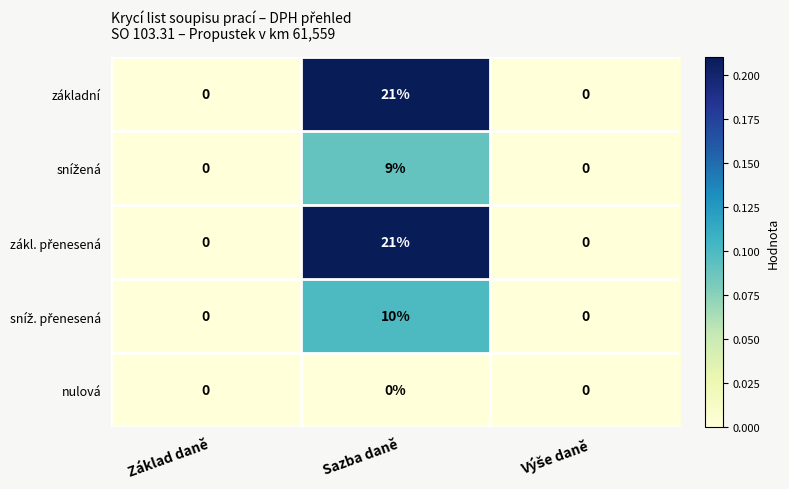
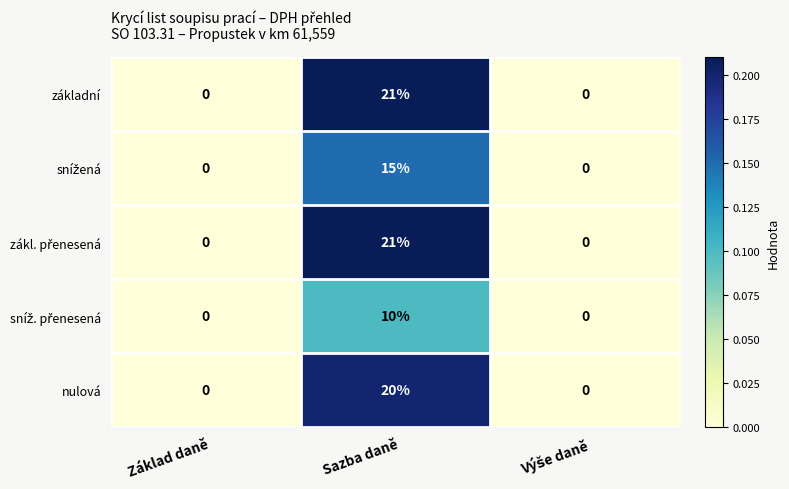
  {
    "základní": {
      "Základ daně": "0",
      "Sazba daně": "21%",
      "Výše daně": "0"
    },
    "snížená": {
      "Základ daně": "0",
-     "Sazba daně": "9%",
+     "Sazba daně": "15%",
      "Výše daně": "0"
    },
    "zákl. přenesená": {
      "Základ daně": "0",
      "Sazba daně": "21%",
      "Výše daně": "0"
    },
    "sníž. přenesená": {
      "Základ daně": "0",
      "Sazba daně": "10%",
      "Výše daně": "0"
    },
    "nulová": {
      "Základ daně": "0",
-     "Sazba daně": "0%",
+     "Sazba daně": "20%",
      "Výše daně": "0"
    }
  }
